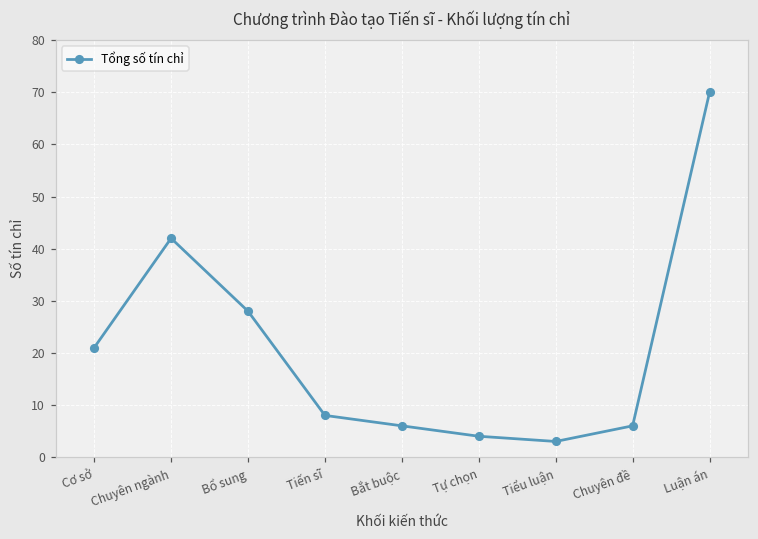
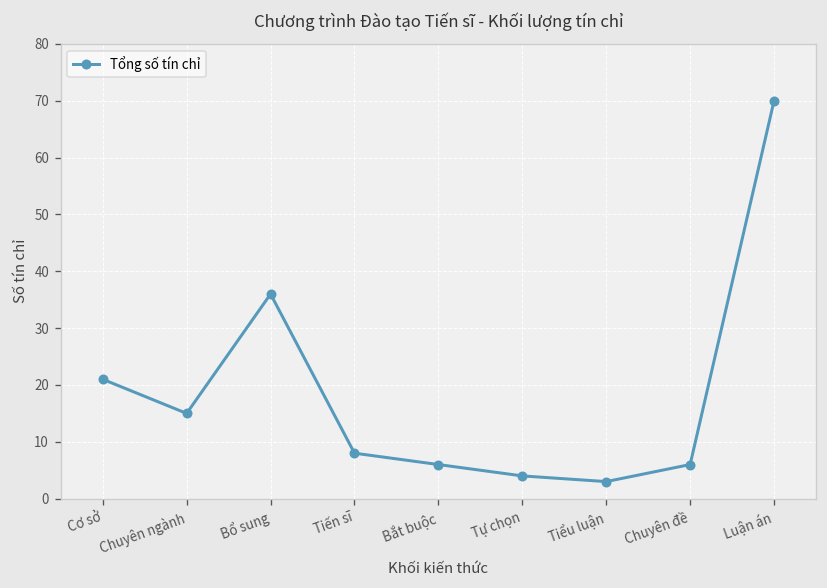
  {
    "Cơ sở": 21,
-   "Chuyên ngành": 42,
-   "Bổ sung": 28,
+   "Chuyên ngành": 15,
+   "Bổ sung": 36,
    "Tiến sĩ": 8,
    "Bắt buộc": 6,
    "Tự chọn": 4,
    "Tiểu luận": 3,
    "Chuyên đề": 6,
    "Luận án": 70
  }
